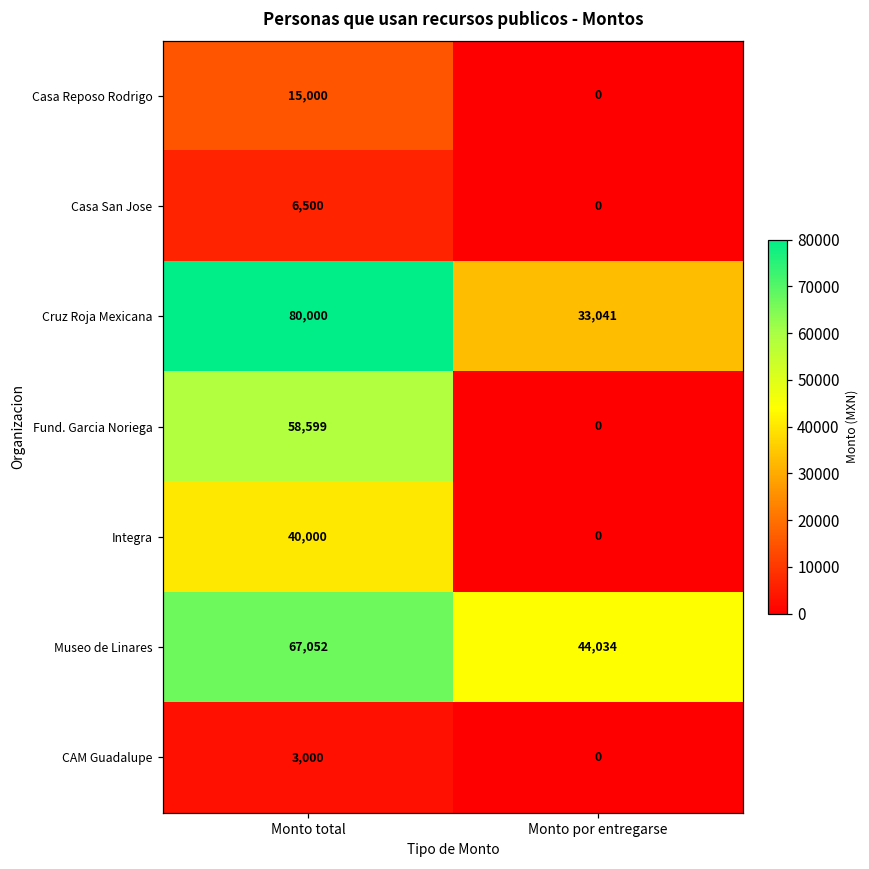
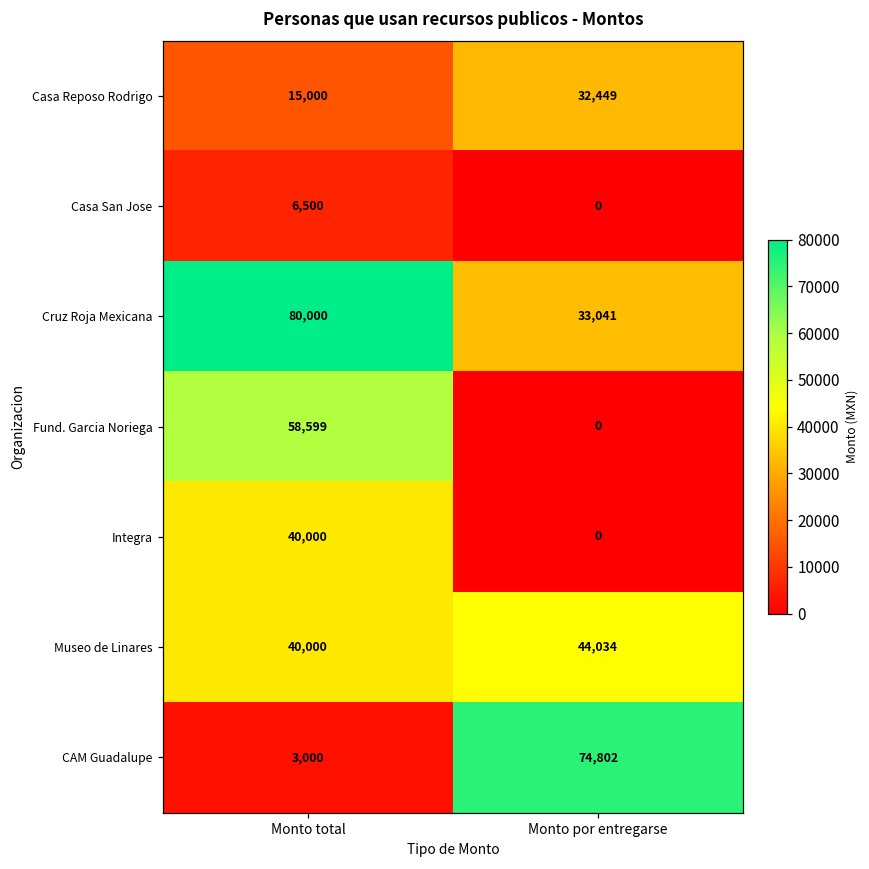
  {
    "Casa Reposo Rodrigo": {
      "Monto total": "15,000",
-     "Monto por entregarse": "0"
+     "Monto por entregarse": "32,449"
    },
    "Casa San Jose": {
      "Monto total": "6,500",
      "Monto por entregarse": "0"
    },
    "Cruz Roja Mexicana": {
      "Monto total": "80,000",
      "Monto por entregarse": "33,041"
    },
    "Fund. Garcia Noriega": {
      "Monto total": "58,599",
      "Monto por entregarse": "0"
    },
    "Integra": {
      "Monto total": "40,000",
      "Monto por entregarse": "0"
    },
    "Museo de Linares": {
-     "Monto total": "67,052",
+     "Monto total": "40,000",
      "Monto por entregarse": "44,034"
    },
    "CAM Guadalupe": {
      "Monto total": "3,000",
-     "Monto por entregarse": "0"
+     "Monto por entregarse": "74,802"
    }
  }
